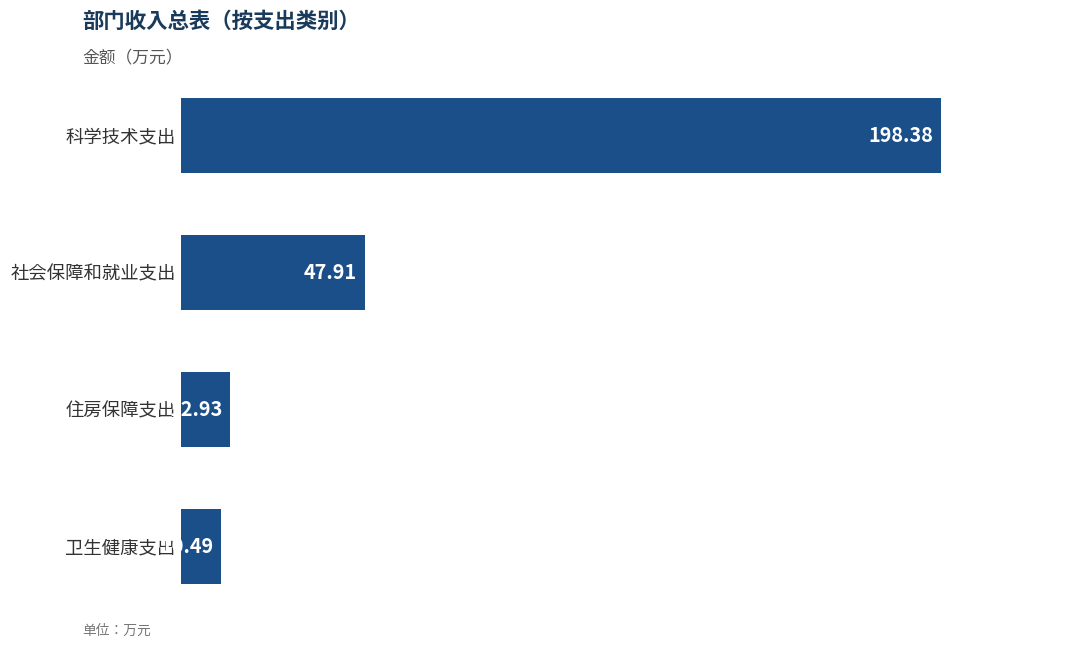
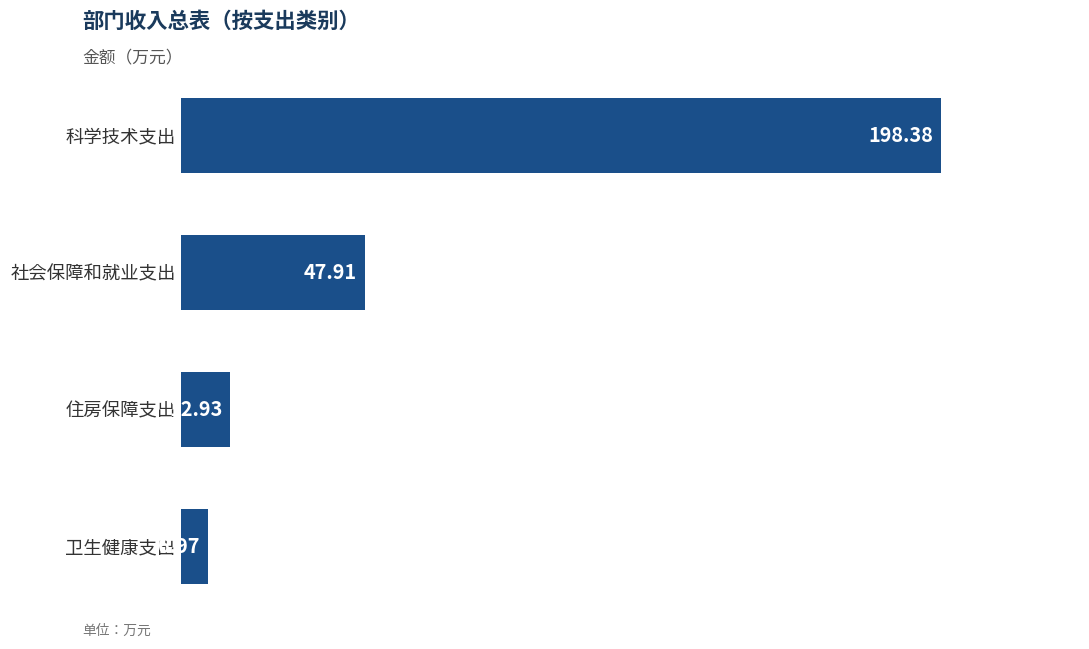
  {
    "科学技术支出": 198.38,
    "社会保障和就业支出": 47.91,
    "住房保障支出": 12.93,
-   "卫生健康支出": 10.49
+   "卫生健康支出": 6.97
  }
